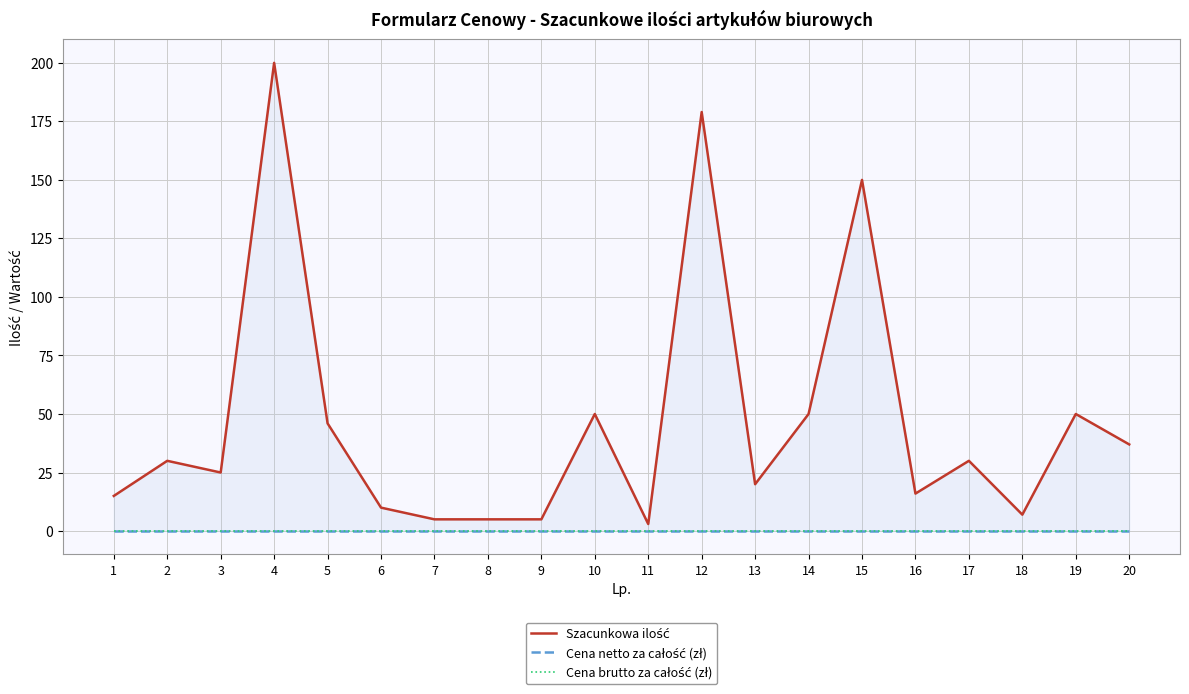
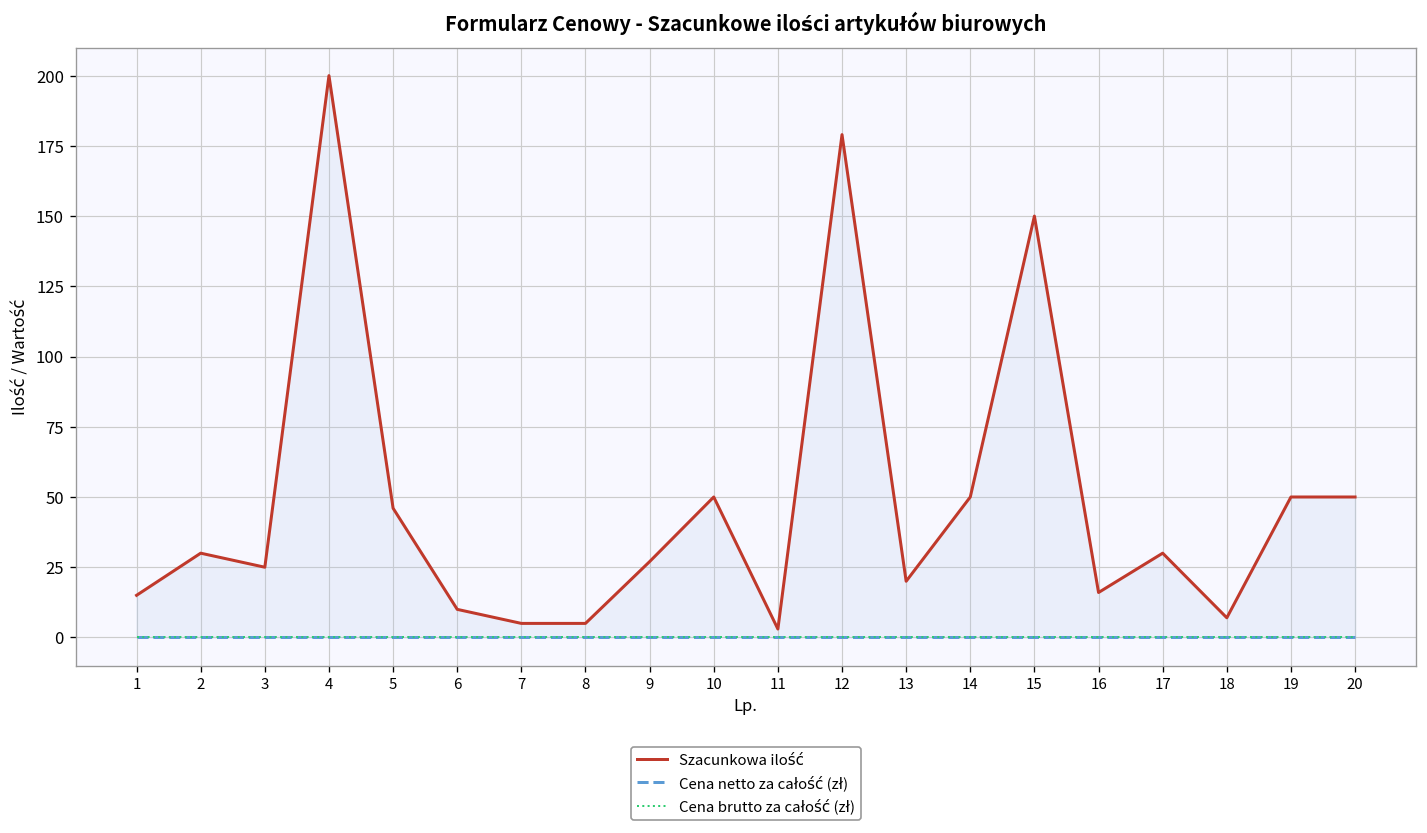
  {
    "Szacunkowa ilość": {
      "1": 15,
      "2": 30,
      "3": 25,
      "4": 200,
      "5": 46,
      "6": 10,
      "7": 5,
      "8": 5,
-     "9": 5,
+     "9": 27,
      "10": 50,
      "11": 3,
      "12": 179,
      "13": 20,
      "14": 50,
      "15": 150,
      "16": 16,
      "17": 30,
      "18": 7,
      "19": 50,
-     "20": 37
+     "20": 50
    },
    "Cena brutto za całość (zł)": {
      "1": 0,
      "2": 0,
      "3": 0,
      "4": 0,
      "5": 0,
      "6": 0,
      "7": 0,
      "8": 0,
      "9": 0,
      "10": 0,
      "11": 0,
      "12": 0,
      "13": 0,
      "14": 0,
      "15": 0,
      "16": 0,
      "17": 0,
      "18": 0,
      "19": 0,
      "20": 0
    }
  }
